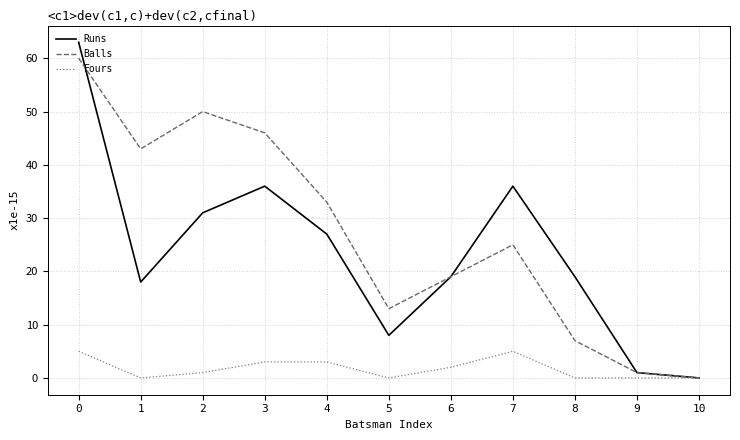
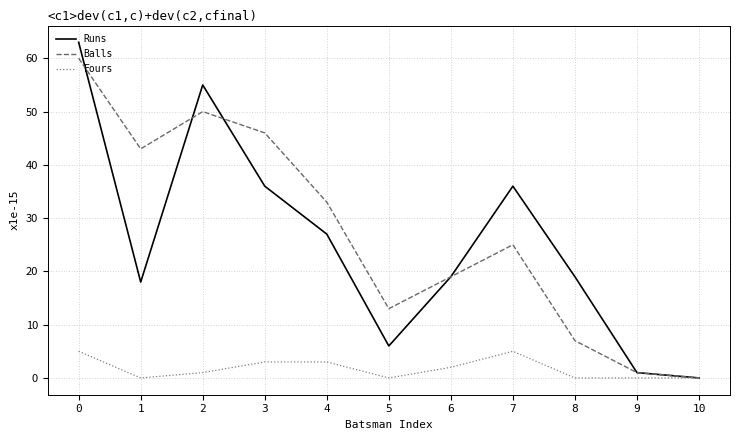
  {
    "Runs": {
      "0": 63,
      "1": 18,
-     "2": 31,
+     "2": 55,
      "3": 36,
      "4": 27,
-     "5": 8,
+     "5": 6,
      "7": 36,
      "8": 19
    }
  }
